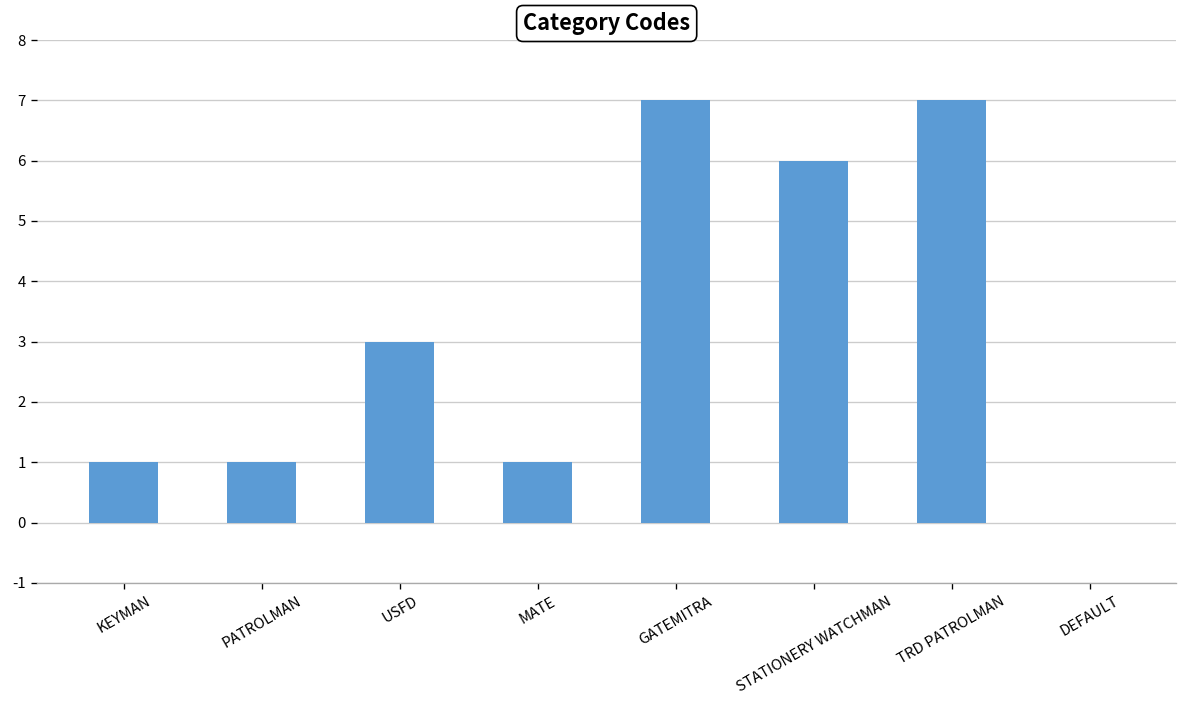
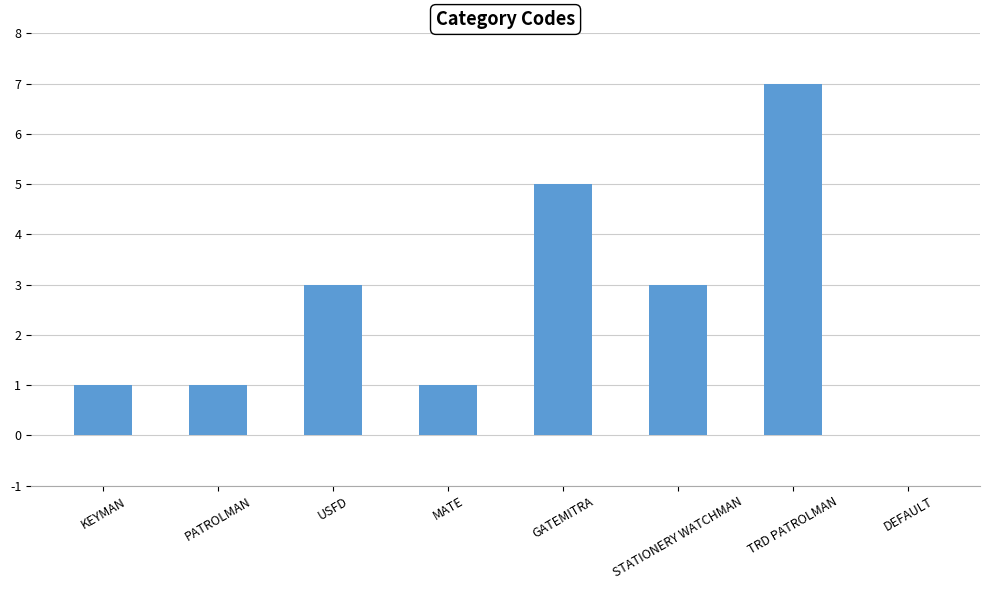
  {
    "KEYMAN": 1,
    "PATROLMAN": 1,
    "USFD": 3,
    "MATE": 1,
-   "GATEMITRA": 7,
-   "STATIONERY WATCHMAN": 6,
+   "GATEMITRA": 5,
+   "STATIONERY WATCHMAN": 3,
    "TRD PATROLMAN": 7,
    "DEFAULT": 0
  }
